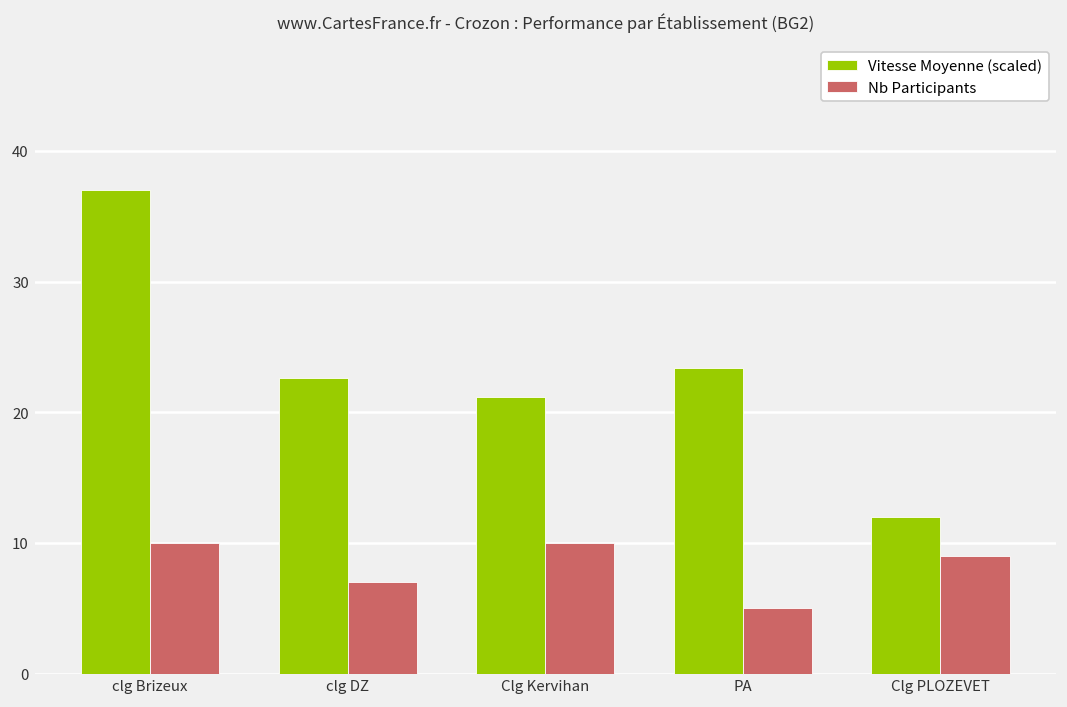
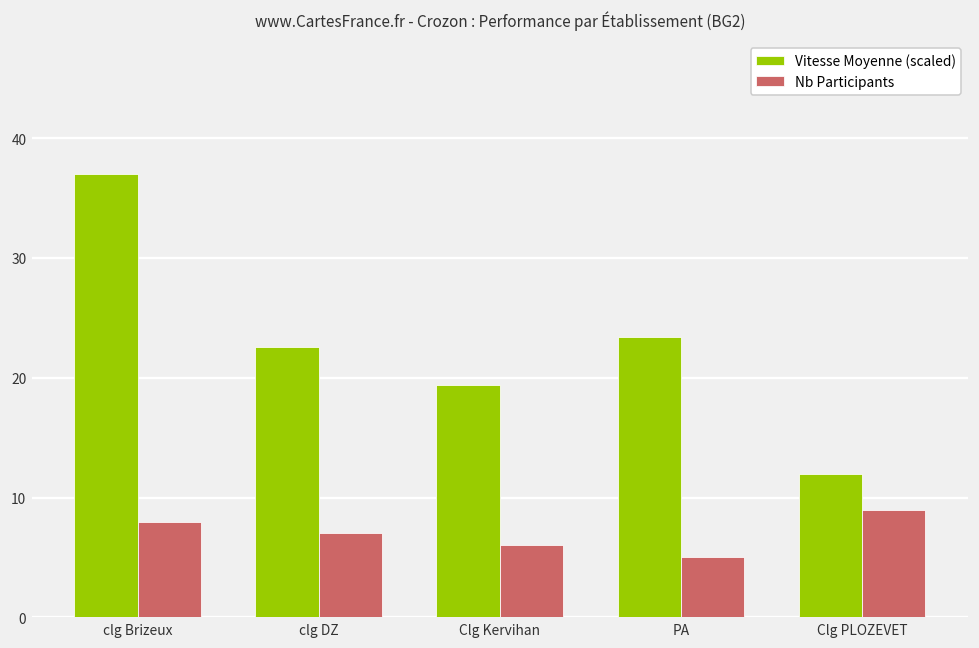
  {
    "Vitesse Moyenne (scaled)": {
      "clg Brizeux": 37.0,
      "clg DZ": 22.6,
-     "Clg Kervihan": 21.2,
+     "Clg Kervihan": 19.4,
      "PA": 23.4,
      "Clg PLOZEVET": 12.0
    },
    "Nb Participants": {
-     "clg Brizeux": 10,
+     "clg Brizeux": 8,
      "clg DZ": 7,
-     "Clg Kervihan": 10,
+     "Clg Kervihan": 6,
      "PA": 5,
      "Clg PLOZEVET": 9
    }
  }
